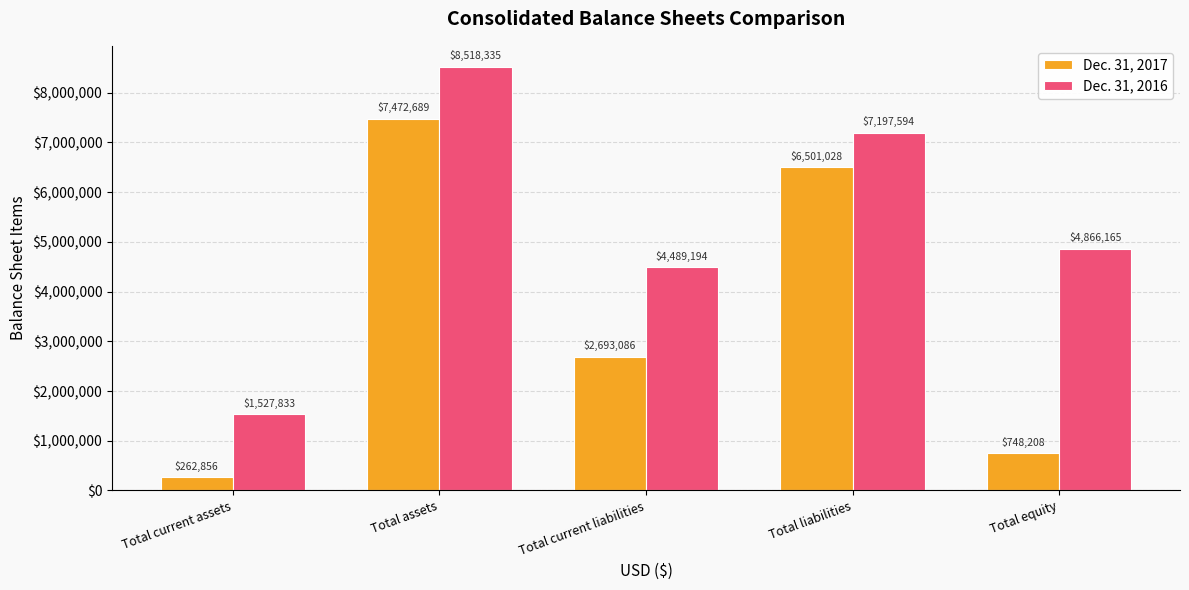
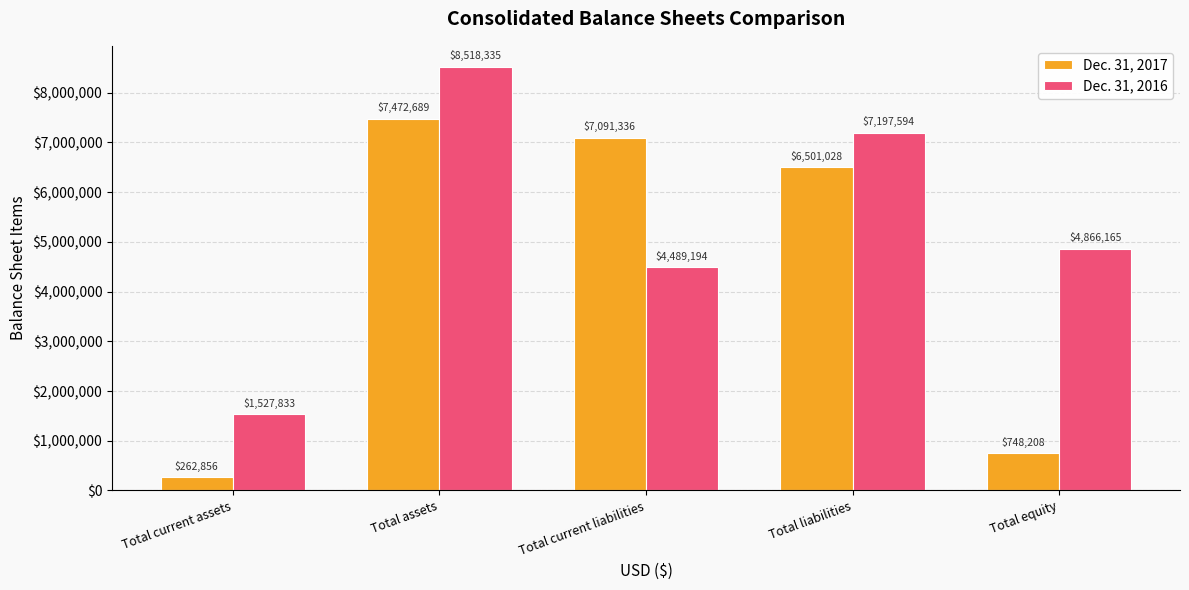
  {
    "Dec. 31, 2017": {
      "Total current assets": "$262,856",
      "Total assets": "$7,472,689",
-     "Total current liabilities": "$2,693,086",
+     "Total current liabilities": "$7,091,336",
      "Total liabilities": "$6,501,028",
      "Total equity": "$748,208"
    },
    "Dec. 31, 2016": {
      "Total current assets": "$1,527,833",
      "Total assets": "$8,518,335",
      "Total current liabilities": "$4,489,194",
      "Total liabilities": "$7,197,594",
      "Total equity": "$4,866,165"
    }
  }
